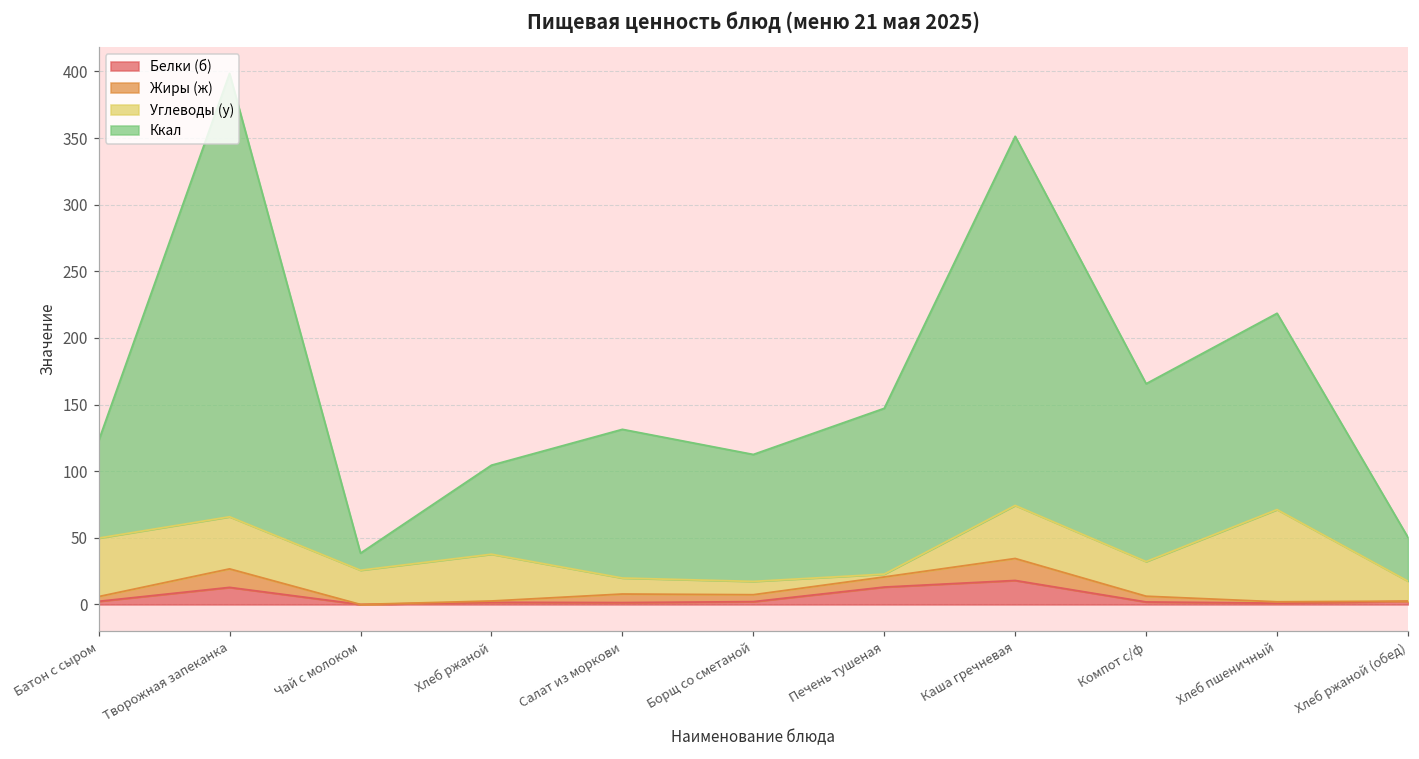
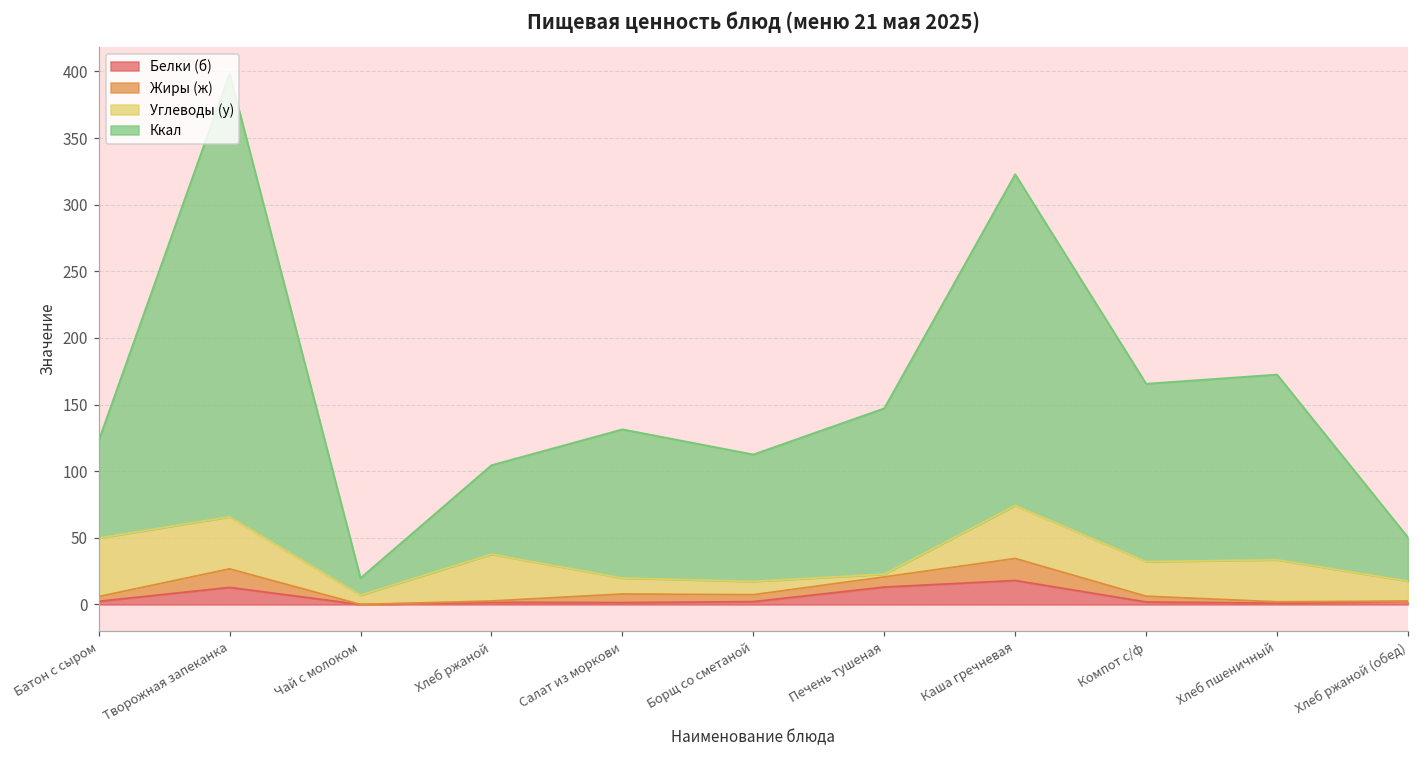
  {
    "Углеводы (у)": {
      "Батон с сыром": 44,
      "Творожная запеканка": 39,
-     "Чай с молоком": 26,
+     "Чай с молоком": 7,
      "Хлеб ржаной": 35,
      "Салат из моркови": 12,
      "Борщ со сметаной": 10,
      "Печень тушеная": 2,
      "Каша гречневая": 40,
      "Компот с/ф": 26,
-     "Хлеб пшеничный": 69,
+     "Хлеб пшеничный": 32,
      "Хлеб ржаной (обед)": 15
    },
    "Ккал": {
      "Батон с сыром": 73,
      "Чай с молоком": 13,
      "Хлеб ржаной": 67,
      "Салат из моркови": 112,
      "Борщ со сметаной": 95,
      "Печень тушеная": 124,
-     "Каша гречневая": 277,
+     "Каша гречневая": 249,
      "Компот с/ф": 133,
-     "Хлеб пшеничный": 147,
+     "Хлеб пшеничный": 139,
      "Хлеб ржаной (обед)": 33
    }
  }
